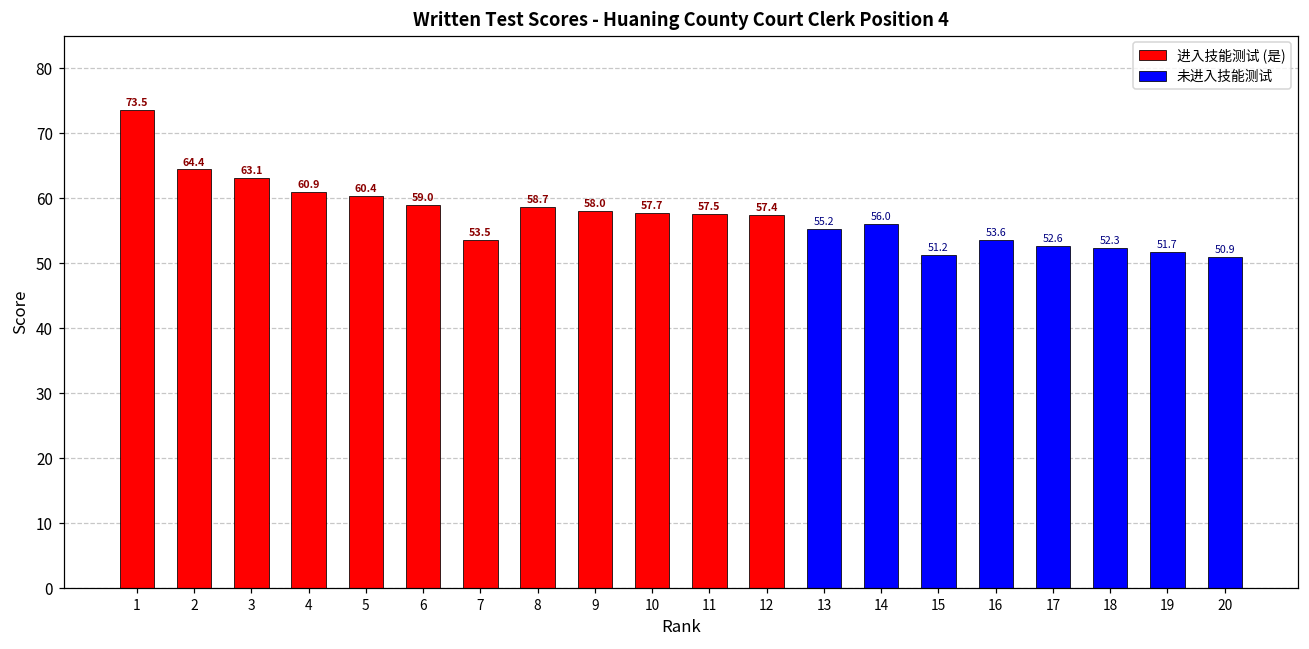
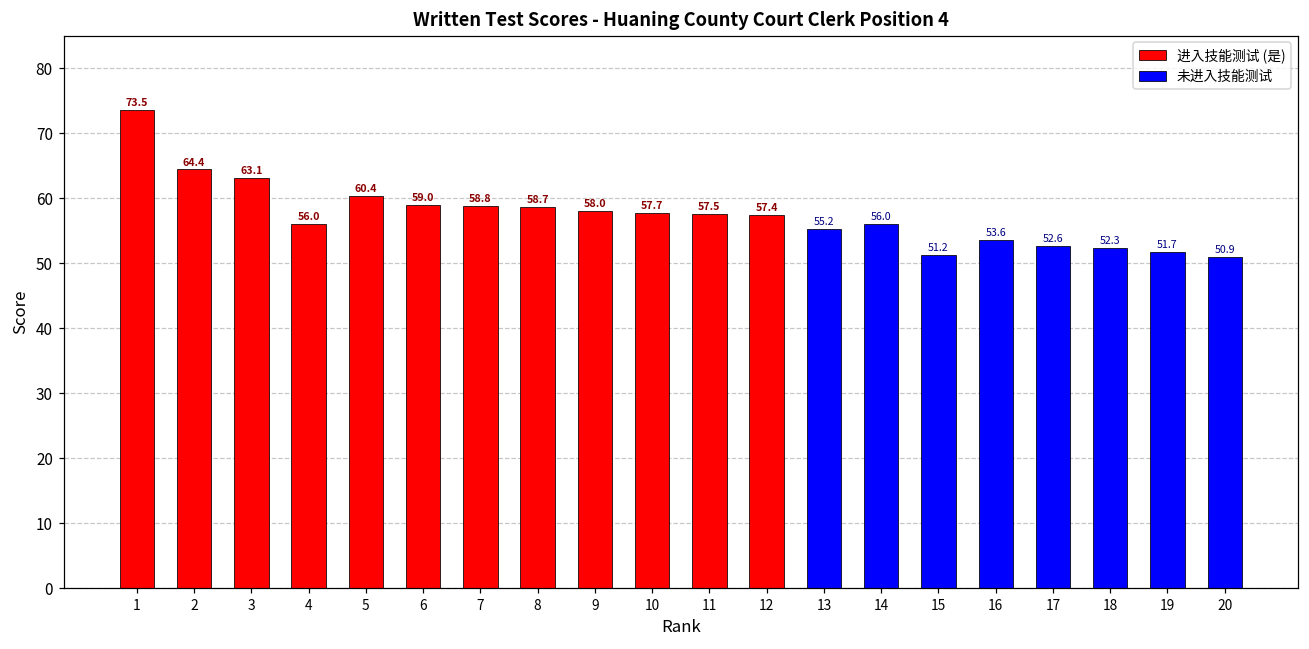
  {
    "进入技能测试 (是)": {
      "1": 73.5,
      "2": 64.4,
      "3": 63.1,
-     "4": 60.9,
+     "4": 56.0,
      "5": 60.4,
      "6": 59.0,
-     "7": 53.5,
+     "7": 58.8,
      "8": 58.7,
      "9": 58.0,
      "10": 57.7,
      "11": 57.5,
      "12": 57.4
    },
    "未进入技能测试": {
      "13": 55.2,
      "14": 56.0,
      "15": 51.2,
      "16": 53.6,
      "17": 52.6,
      "18": 52.3,
      "19": 51.7,
      "20": 50.9
    }
  }
